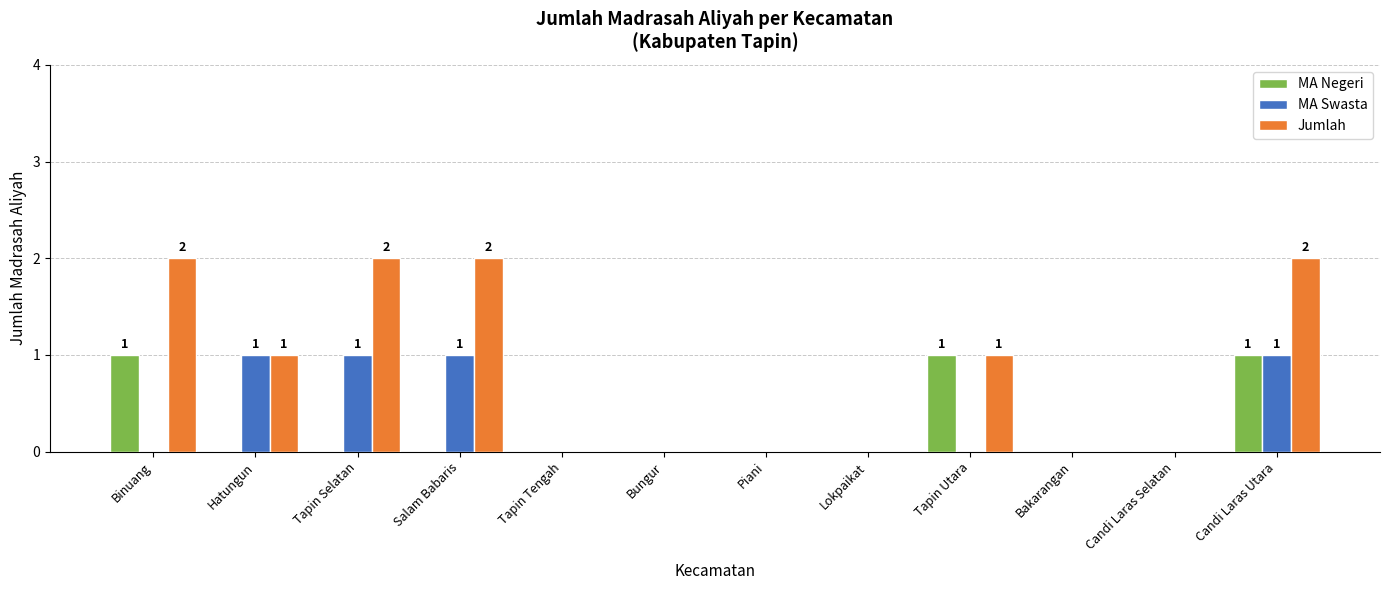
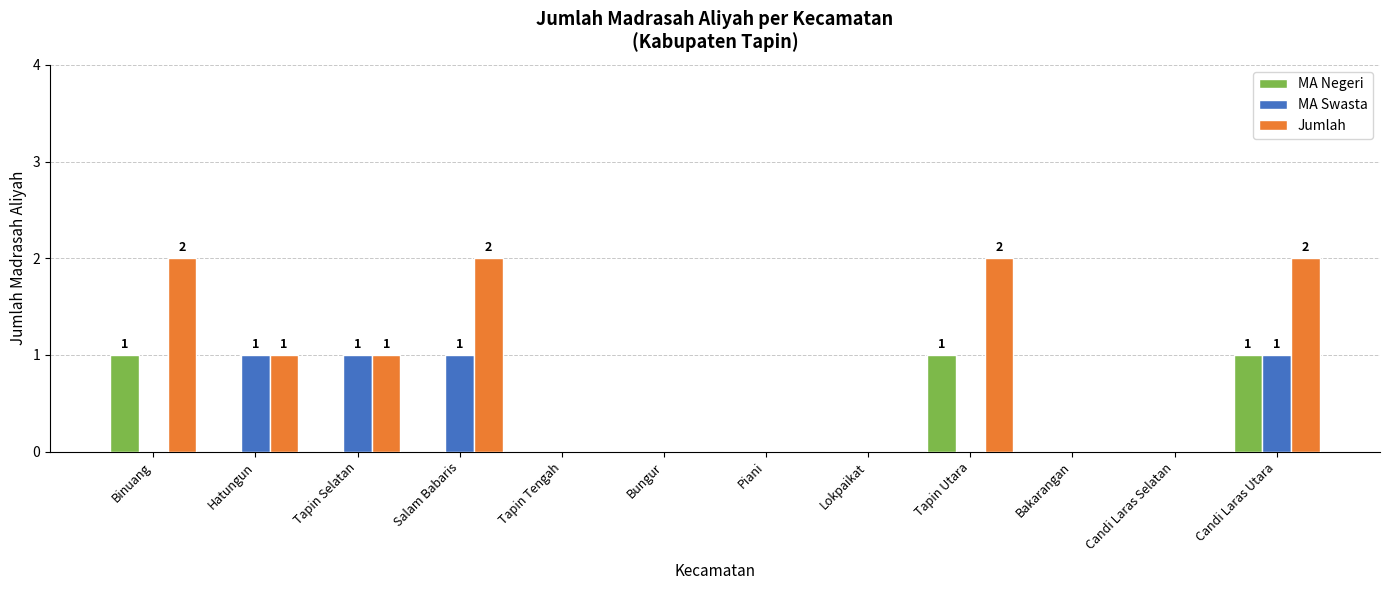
  {
    "MA Negeri": {
      "Binuang": 1,
      "Tapin Utara": 1,
      "Candi Laras Utara": 1
    },
    "MA Swasta": {
      "Hatungun": 1,
      "Tapin Selatan": 1,
      "Salam Babaris": 1,
      "Candi Laras Utara": 1
    },
    "Jumlah": {
      "Binuang": 2,
      "Hatungun": 1,
-     "Tapin Selatan": 2,
+     "Tapin Selatan": 1,
      "Salam Babaris": 2,
-     "Tapin Utara": 1,
+     "Tapin Utara": 2,
      "Candi Laras Utara": 2
    }
  }
